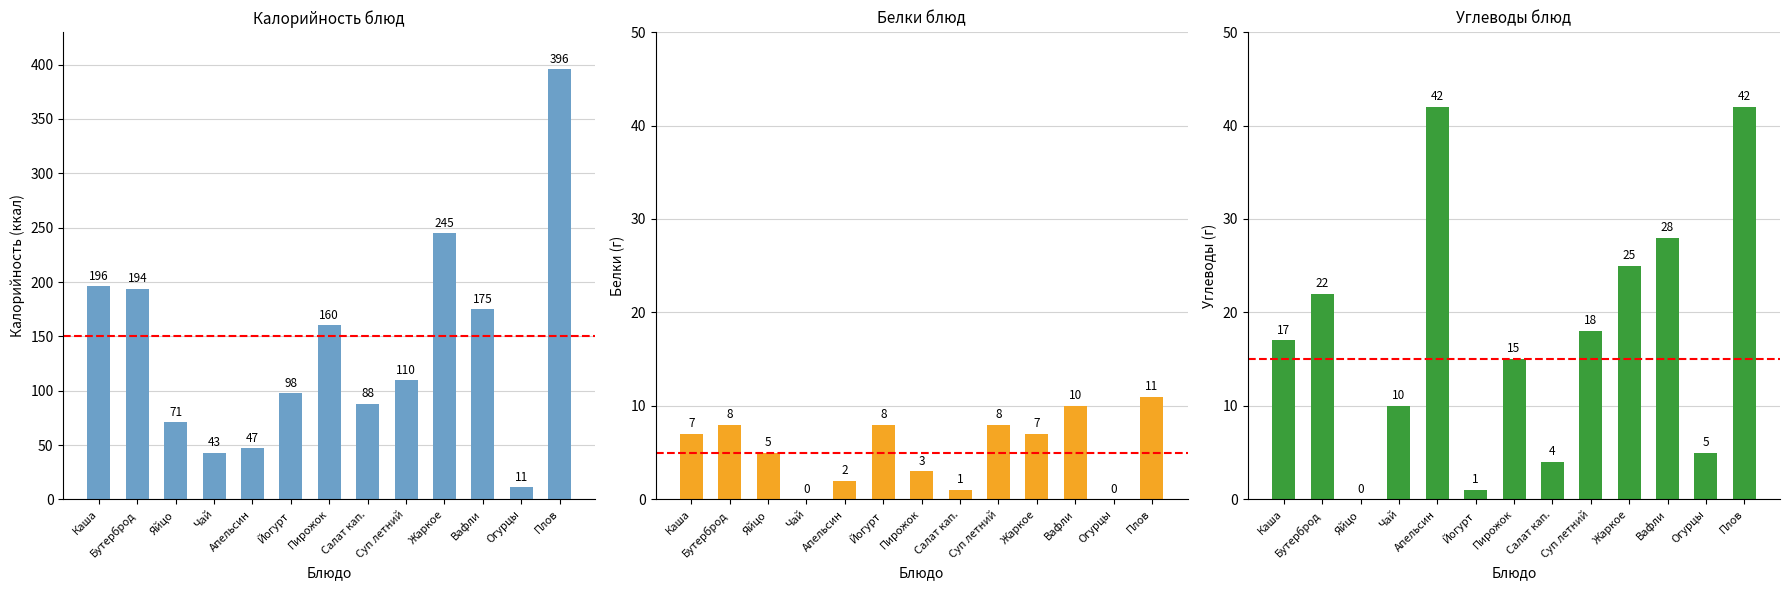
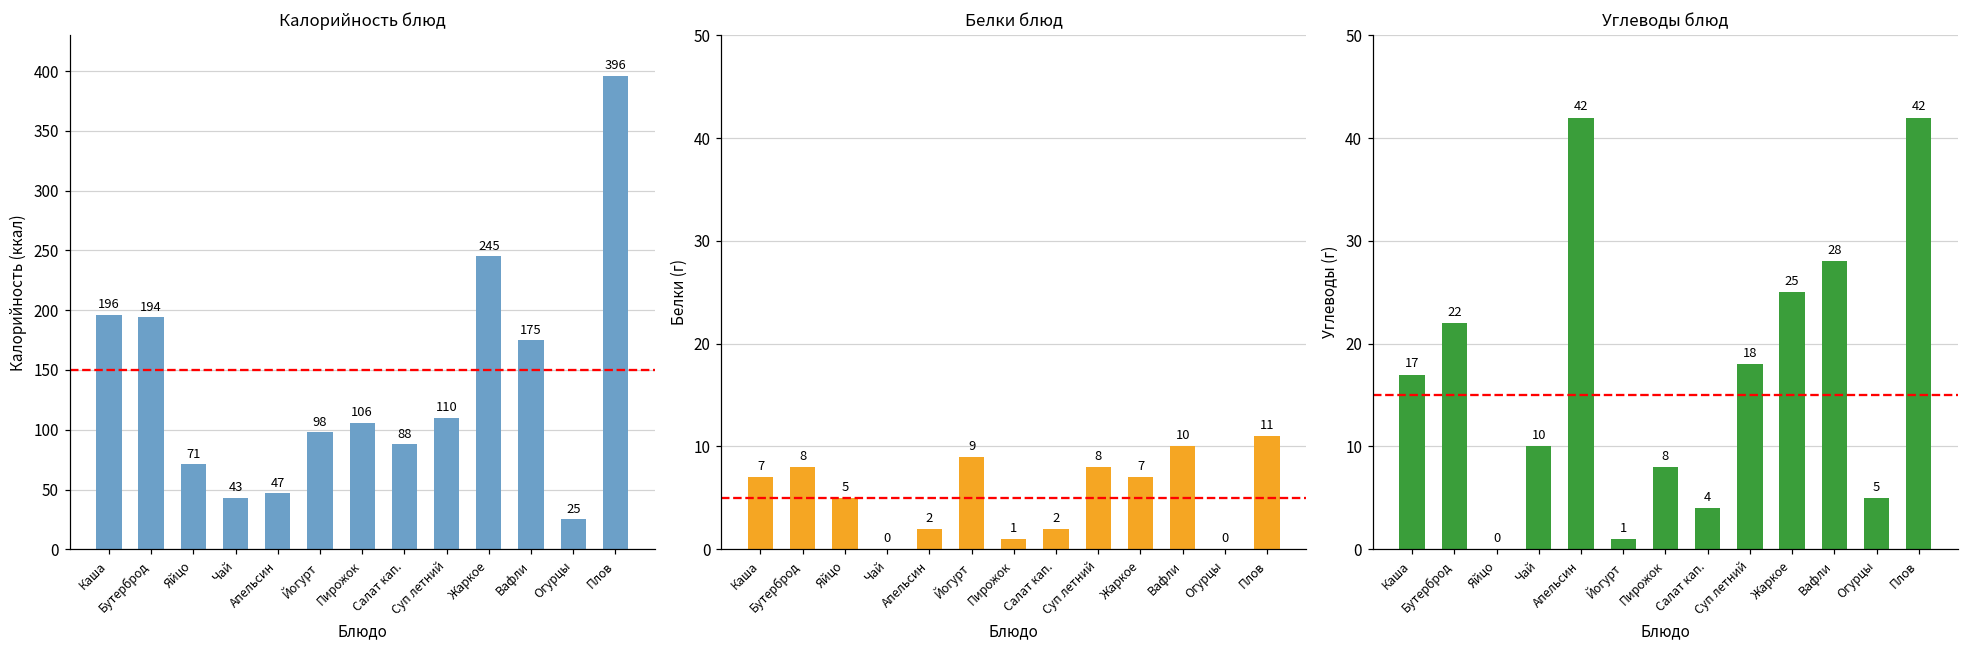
  {
    "Калорийность блюд": {
      "Каша": 196,
      "Бутерброд": 194,
      "Яйцо": 71,
      "Чай": 43,
      "Апельсин": 47,
      "Йогурт": 98,
-     "Пирожок": 160,
+     "Пирожок": 106,
      "Салат кап.": 88,
      "Суп летний": 110,
      "Жаркое": 245,
      "Вафли": 175,
-     "Огурцы": 11,
+     "Огурцы": 25,
      "Плов": 396
    },
    "Белки блюд": {
      "Каша": 7,
      "Бутерброд": 8,
      "Яйцо": 5,
      "Чай": 0,
      "Апельсин": 2,
-     "Йогурт": 8,
-     "Пирожок": 3,
-     "Салат кап.": 1,
+     "Йогурт": 9,
+     "Пирожок": 1,
+     "Салат кап.": 2,
      "Суп летний": 8,
      "Жаркое": 7,
      "Вафли": 10,
      "Огурцы": 0,
      "Плов": 11
    },
    "Углеводы блюд": {
      "Каша": 17,
      "Бутерброд": 22,
      "Яйцо": 0,
      "Чай": 10,
      "Апельсин": 42,
      "Йогурт": 1,
-     "Пирожок": 15,
+     "Пирожок": 8,
      "Салат кап.": 4,
      "Суп летний": 18,
      "Жаркое": 25,
      "Вафли": 28,
      "Огурцы": 5,
      "Плов": 42
    }
  }
